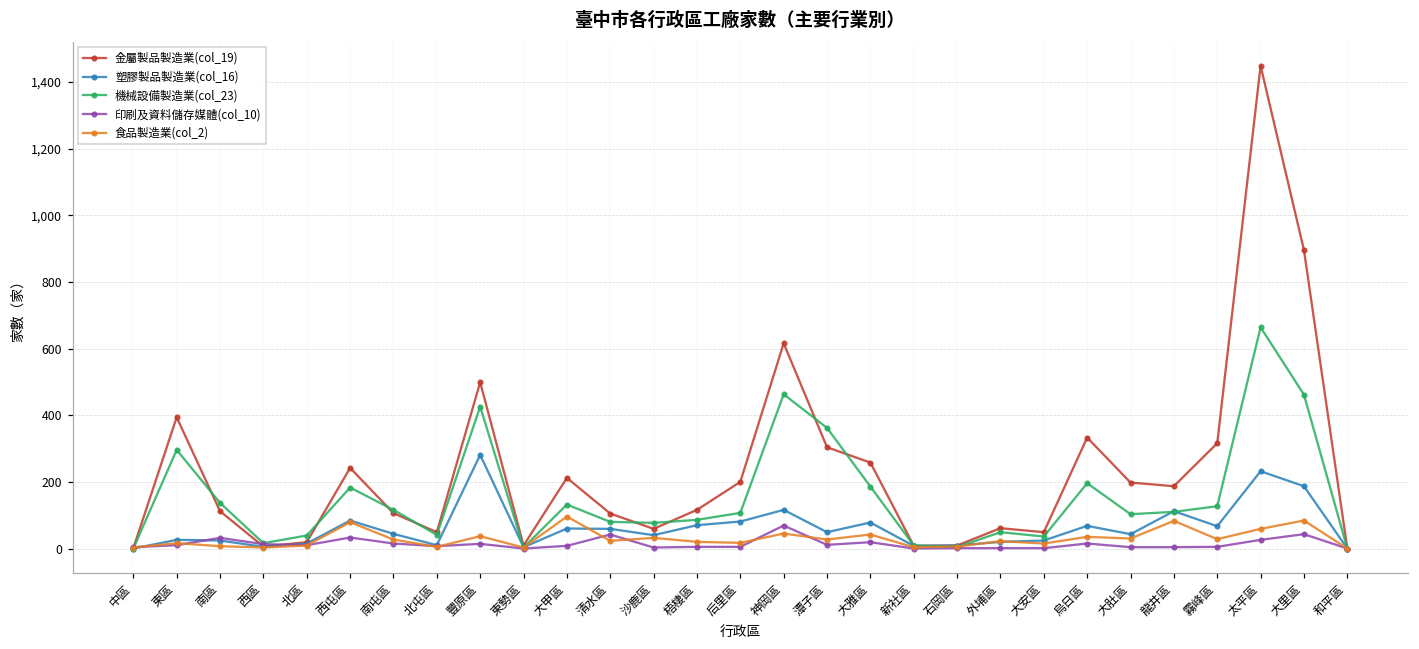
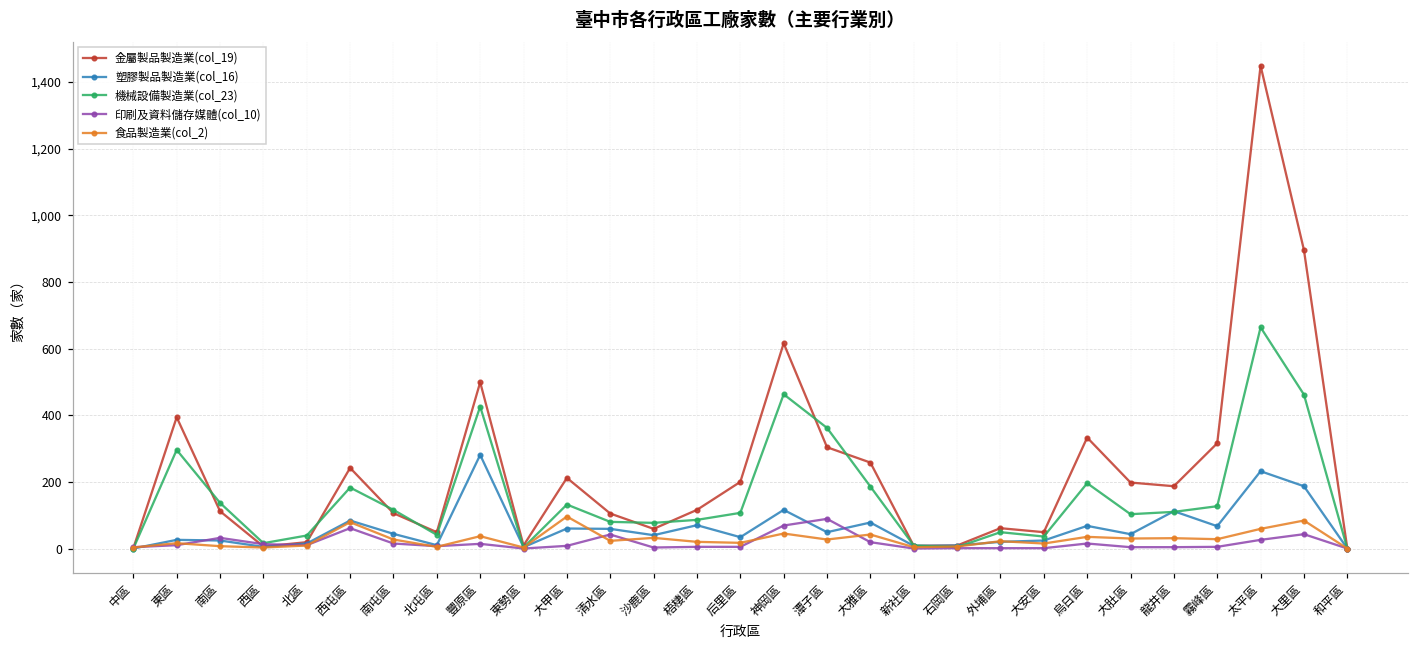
  {
    "金屬製品製造業(col_19)": {
      "東區": "390",
      "南區": "110",
      "西屯區": "240",
      "南屯區": "110",
      "豐原區": "500",
      "大甲區": "210",
      "清水區": "110",
      "沙鹿區": "60",
      "梧棲區": "120",
      "后里區": "200",
      "神岡區": "620",
      "潭子區": "300",
      "大雅區": "260",
      "外埔區": "60",
      "大安區": "50",
      "烏日區": "330",
      "大肚區": "200",
      "龍井區": "190",
      "霧峰區": "320",
      "太平區": "1,450",
      "大里區": "900"
    },
    "塑膠製品製造業(col_16)": {
      "東區": "30",
      "南屯區": "40",
      "豐原區": "280",
      "大甲區": "60",
      "清水區": "60",
      "梧棲區": "70",
-     "后里區": "80",
+     "后里區": "30",
      "神岡區": "120",
      "潭子區": "50",
      "大雅區": "80",
      "大安區": "20",
      "烏日區": "70",
      "大肚區": "40",
      "霧峰區": "70",
      "太平區": "230",
      "大里區": "190"
    },
    "機械設備製造業(col_23)": {
      "東區": "300",
      "南區": "140",
      "北區": "40",
      "西屯區": "180",
      "南屯區": "120",
      "豐原區": "430",
      "大甲區": "130",
      "清水區": "80",
      "沙鹿區": "80",
      "梧棲區": "90",
      "后里區": "110",
      "神岡區": "460",
      "潭子區": "360",
      "大雅區": "190",
      "外埔區": "50",
      "大安區": "40",
      "烏日區": "200",
      "大肚區": "100",
      "霧峰區": "130",
      "太平區": "660",
      "大里區": "460"
    },
    "印刷及資料儲存媒體(col_10)": {
-     "西屯區": "30",
+     "西屯區": "60",
      "南屯區": "20",
      "豐原區": "10",
      "大甲區": "10",
      "清水區": "40",
      "沙鹿區": "0",
      "梧棲區": "10",
      "后里區": "10",
      "神岡區": "70",
-     "潭子區": "10",
+     "潭子區": "90",
      "大雅區": "20",
      "外埔區": "0",
      "大安區": "0",
      "烏日區": "20",
      "大肚區": "0",
      "龍井區": "0",
      "霧峰區": "10",
      "太平區": "30",
      "大里區": "40"
    },
    "食品製造業(col_2)": {
      "南區": "10",
      "南屯區": "30",
      "豐原區": "40",
      "大甲區": "100",
      "清水區": "20",
      "梧棲區": "20",
      "后里區": "20",
      "神岡區": "50",
      "潭子區": "30",
      "大雅區": "40",
      "大安區": "20",
      "烏日區": "40",
      "大肚區": "30",
-     "龍井區": "80",
+     "龍井區": "30",
      "霧峰區": "30",
      "太平區": "60",
      "大里區": "80"
    }
  }
